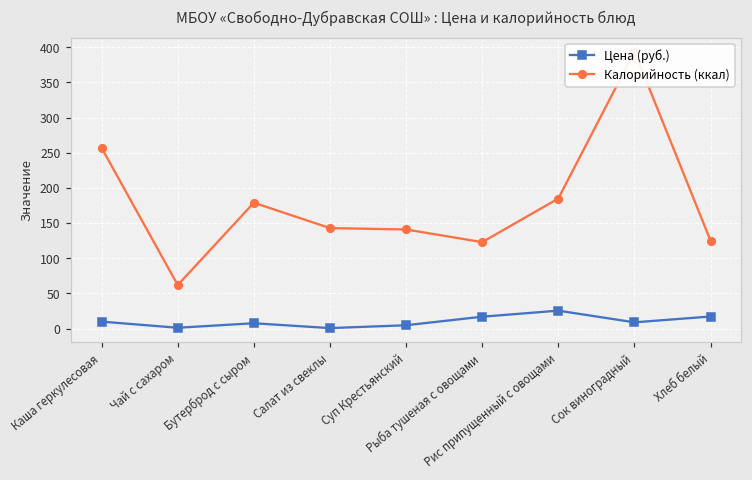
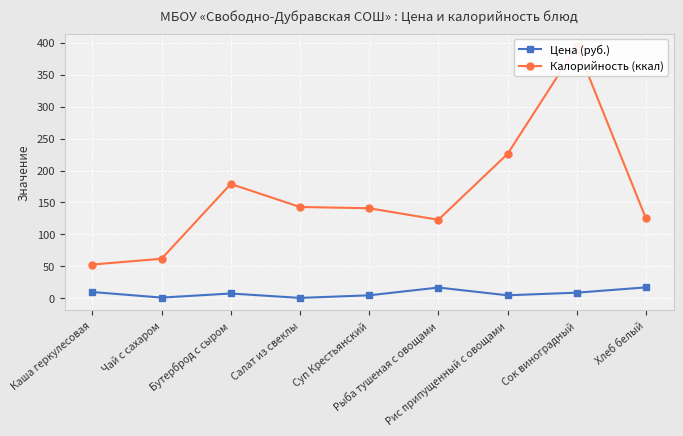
  {
    "Цена (руб.)": {
      "Каша геркулесовая": 10,
      "Чай с сахаром": 0,
      "Бутерброд с сыром": 10,
      "Салат из свеклы": 0,
      "Суп Крестьянский": 0,
      "Рыба тушеная с овощами": 20,
-     "Рис припущенный с овощами": 30,
+     "Рис припущенный с овощами": 0,
      "Сок виноградный": 10,
      "Хлеб белый": 20
    },
    "Калорийность (ккал)": {
-     "Каша геркулесовая": 260,
+     "Каша геркулесовая": 50,
      "Чай с сахаром": 60,
      "Бутерброд с сыром": 180,
      "Салат из свеклы": 140,
      "Суп Крестьянский": 140,
      "Рыба тушеная с овощами": 120,
-     "Рис припущенный с овощами": 190,
+     "Рис припущенный с овощами": 230,
      "Хлеб белый": 130
    }
  }
